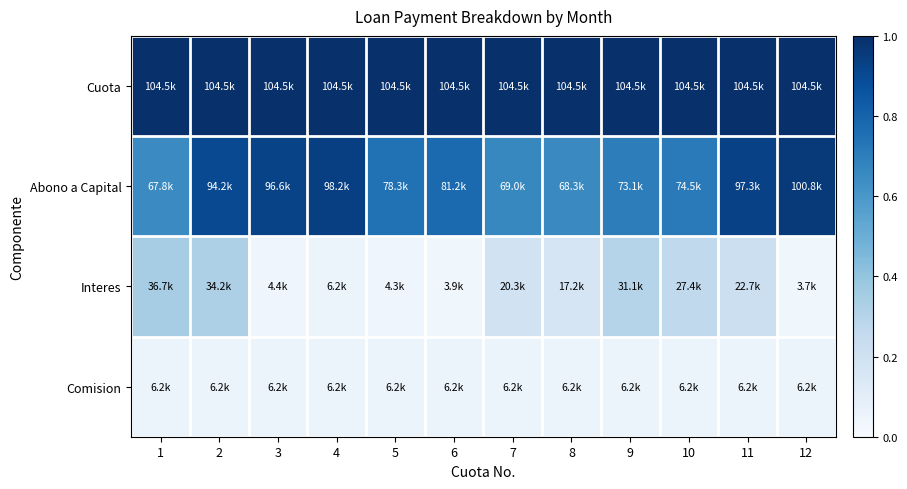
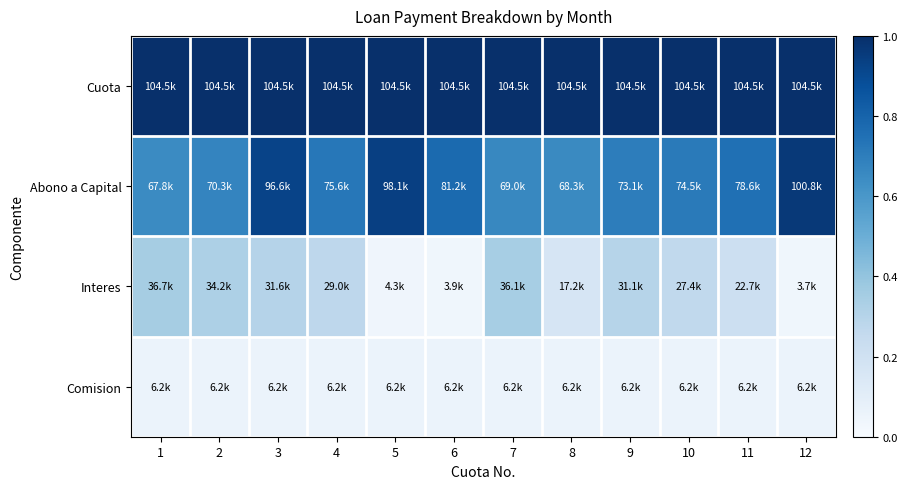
  {
    "Cuota": {
      "1": "104.5k",
      "2": "104.5k",
      "3": "104.5k",
      "4": "104.5k",
      "5": "104.5k",
      "6": "104.5k",
      "7": "104.5k",
      "8": "104.5k",
      "9": "104.5k",
      "10": "104.5k",
      "11": "104.5k",
      "12": "104.5k"
    },
    "Abono a Capital": {
      "1": "67.8k",
-     "2": "94.2k",
+     "2": "70.3k",
      "3": "96.6k",
-     "4": "98.2k",
-     "5": "78.3k",
+     "4": "75.6k",
+     "5": "98.1k",
      "6": "81.2k",
      "7": "69.0k",
      "8": "68.3k",
      "9": "73.1k",
      "10": "74.5k",
-     "11": "97.3k",
+     "11": "78.6k",
      "12": "100.8k"
    },
    "Interes": {
      "1": "36.7k",
      "2": "34.2k",
-     "3": "4.4k",
-     "4": "6.2k",
+     "3": "31.6k",
+     "4": "29.0k",
      "5": "4.3k",
      "6": "3.9k",
-     "7": "20.3k",
+     "7": "36.1k",
      "8": "17.2k",
      "9": "31.1k",
      "10": "27.4k",
      "11": "22.7k",
      "12": "3.7k"
    },
    "Comision": {
      "1": "6.2k",
      "2": "6.2k",
      "3": "6.2k",
      "4": "6.2k",
      "5": "6.2k",
      "6": "6.2k",
      "7": "6.2k",
      "8": "6.2k",
      "9": "6.2k",
      "10": "6.2k",
      "11": "6.2k",
      "12": "6.2k"
    }
  }
